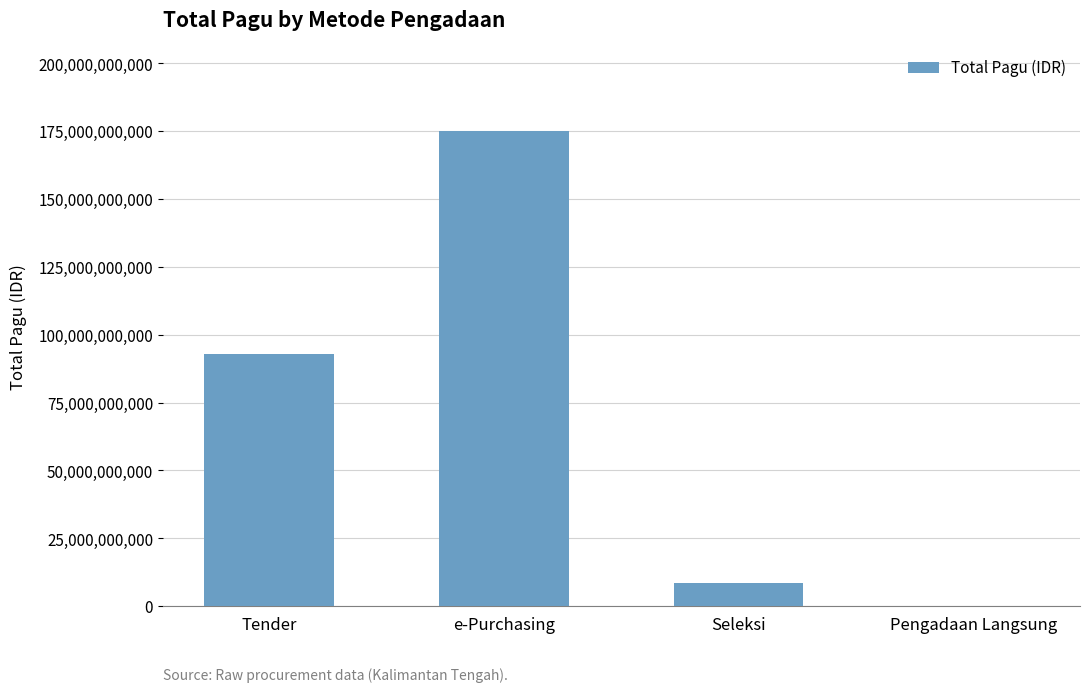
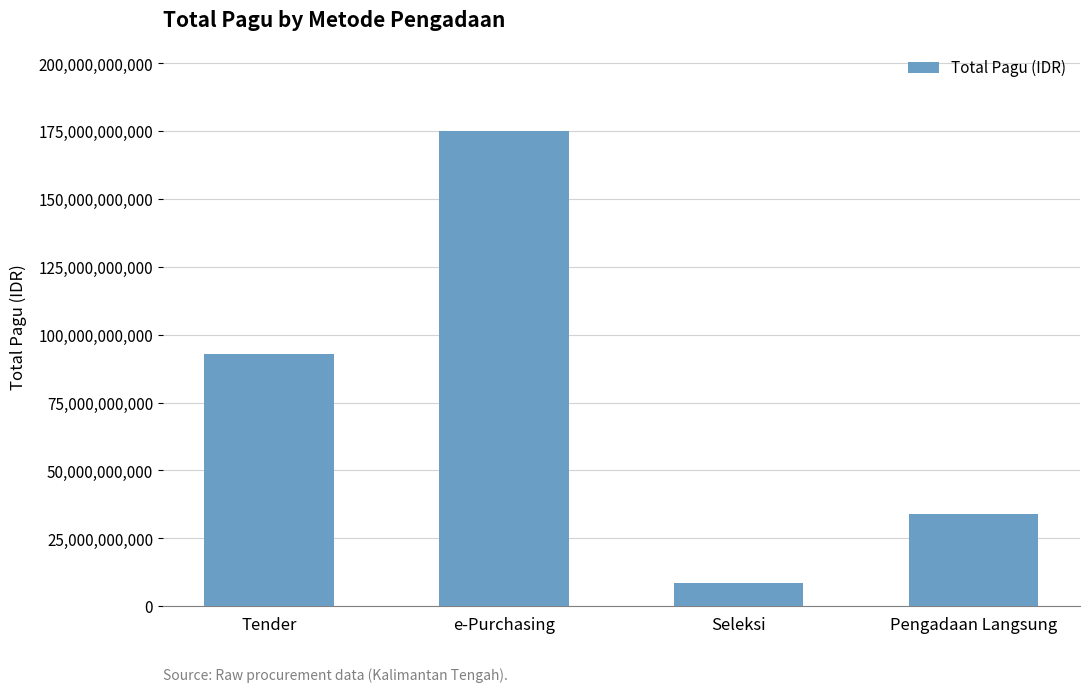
  {
    "Tender": "93,000,000,000",
    "e-Purchasing": "175,000,000,000",
    "Seleksi": "8,000,000,000",
-   "Pengadaan Langsung": "0"
+   "Pengadaan Langsung": "34,000,000,000"
  }
